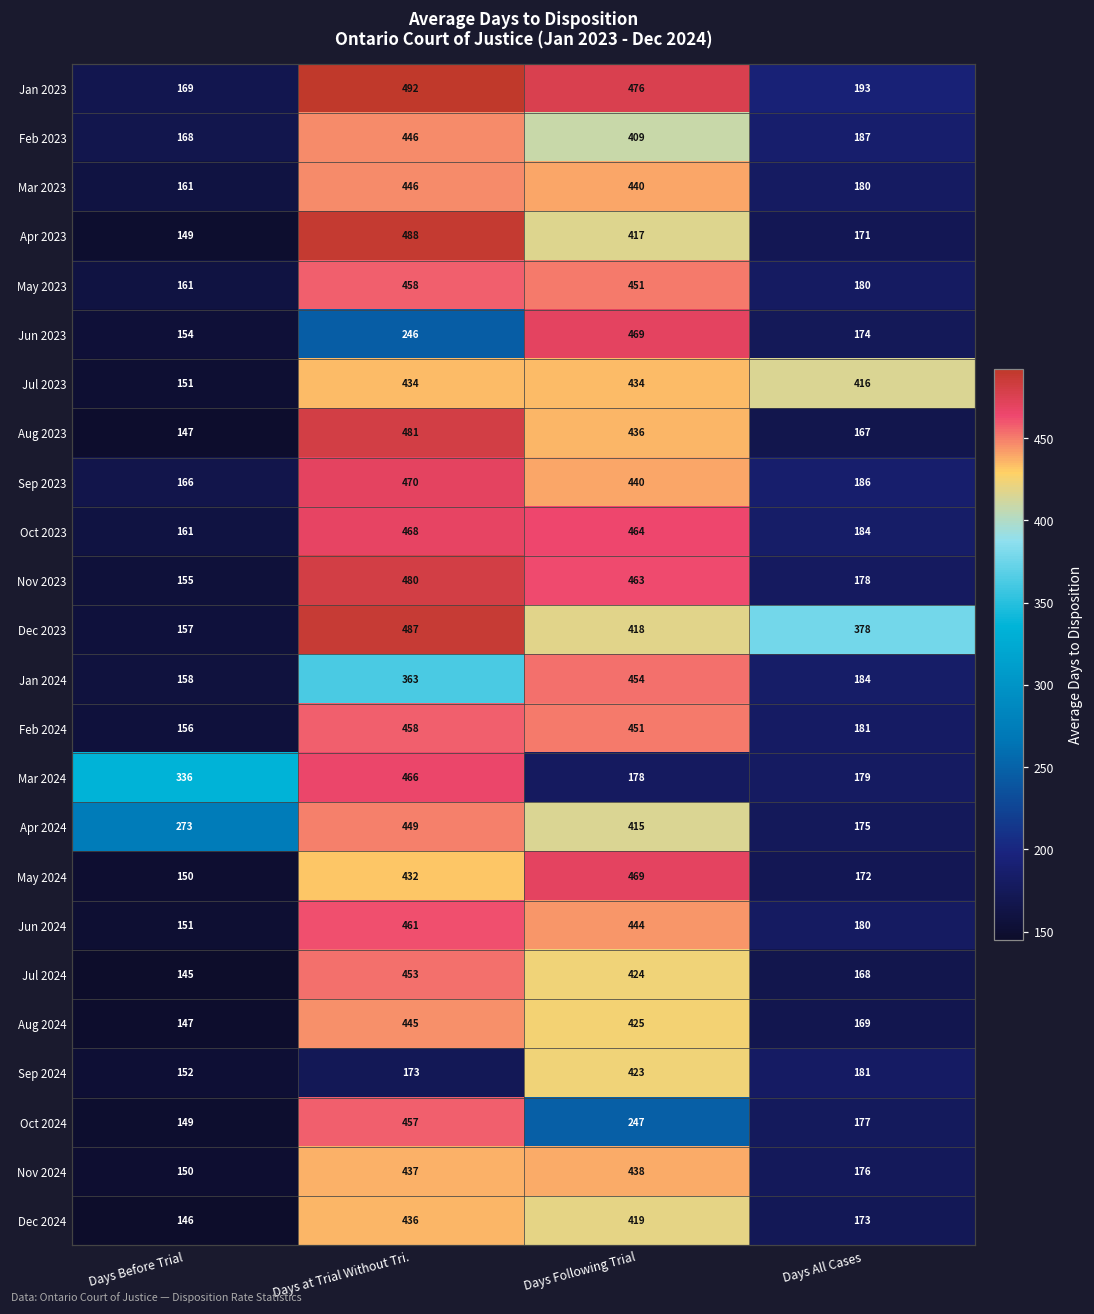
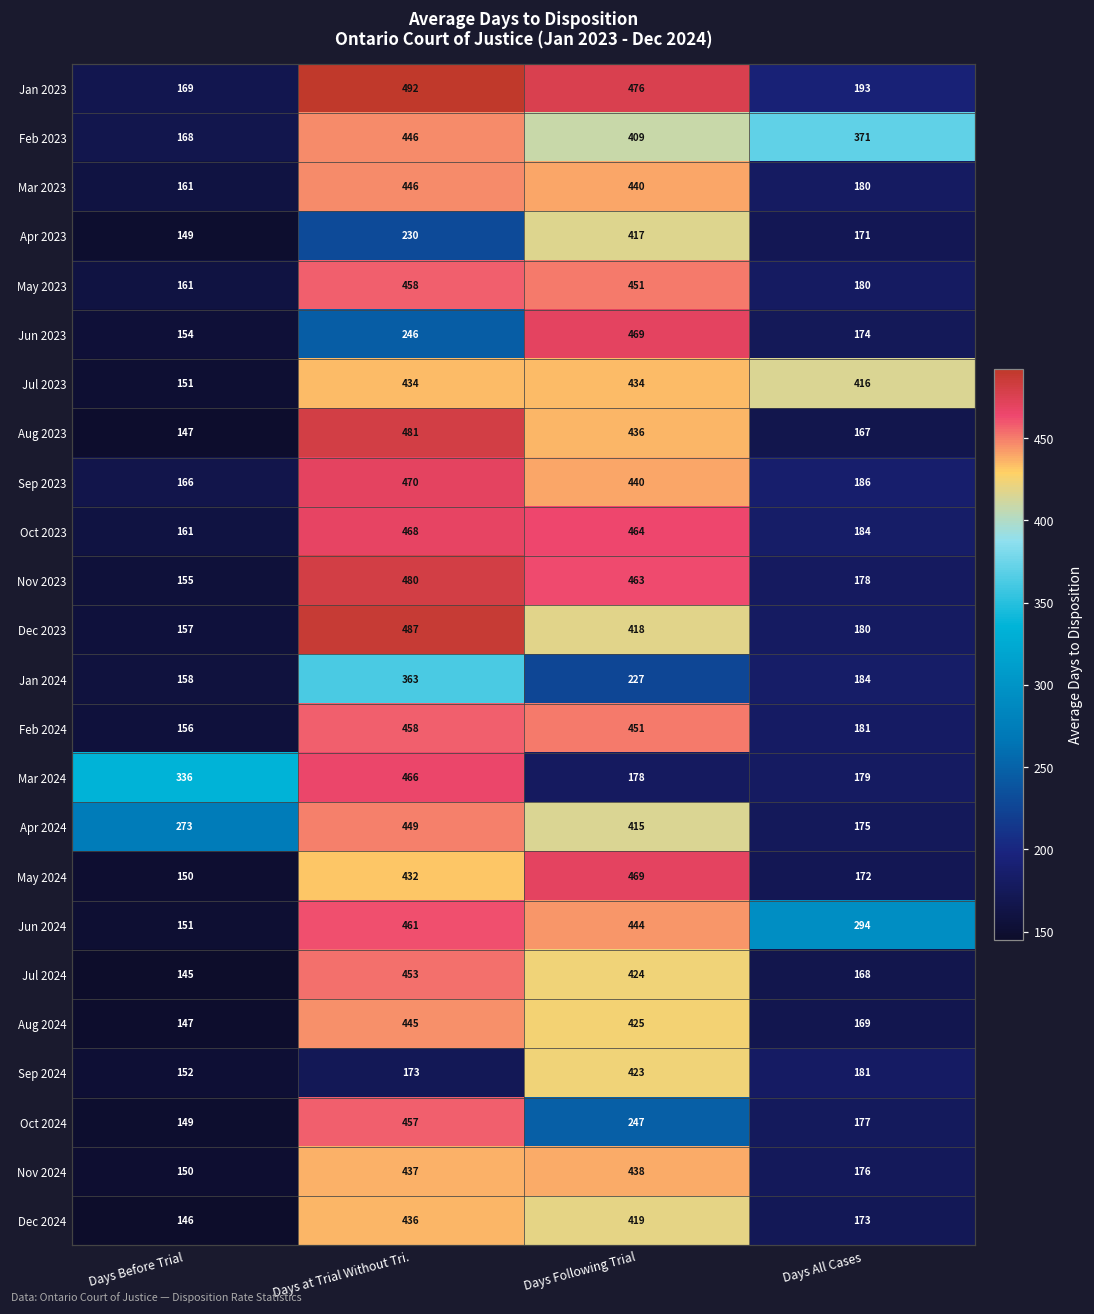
  {
    "Jan 2023": {
      "Days Before Trial": 169,
      "Days at Trial Without Tri.": 492,
      "Days Following Trial": 476,
      "Days All Cases": 193
    },
    "Feb 2023": {
      "Days Before Trial": 168,
      "Days at Trial Without Tri.": 446,
      "Days Following Trial": 409,
-     "Days All Cases": 187
+     "Days All Cases": 371
    },
    "Mar 2023": {
      "Days Before Trial": 161,
      "Days at Trial Without Tri.": 446,
      "Days Following Trial": 440,
      "Days All Cases": 180
    },
    "Apr 2023": {
      "Days Before Trial": 149,
-     "Days at Trial Without Tri.": 488,
+     "Days at Trial Without Tri.": 230,
      "Days Following Trial": 417,
      "Days All Cases": 171
    },
    "May 2023": {
      "Days Before Trial": 161,
      "Days at Trial Without Tri.": 458,
      "Days Following Trial": 451,
      "Days All Cases": 180
    },
    "Jun 2023": {
      "Days Before Trial": 154,
      "Days at Trial Without Tri.": 246,
      "Days Following Trial": 469,
      "Days All Cases": 174
    },
    "Jul 2023": {
      "Days Before Trial": 151,
      "Days at Trial Without Tri.": 434,
      "Days Following Trial": 434,
      "Days All Cases": 416
    },
    "Aug 2023": {
      "Days Before Trial": 147,
      "Days at Trial Without Tri.": 481,
      "Days Following Trial": 436,
      "Days All Cases": 167
    },
    "Sep 2023": {
      "Days Before Trial": 166,
      "Days at Trial Without Tri.": 470,
      "Days Following Trial": 440,
      "Days All Cases": 186
    },
    "Oct 2023": {
      "Days Before Trial": 161,
      "Days at Trial Without Tri.": 468,
      "Days Following Trial": 464,
      "Days All Cases": 184
    },
    "Nov 2023": {
      "Days Before Trial": 155,
      "Days at Trial Without Tri.": 480,
      "Days Following Trial": 463,
      "Days All Cases": 178
    },
    "Dec 2023": {
      "Days Before Trial": 157,
      "Days at Trial Without Tri.": 487,
      "Days Following Trial": 418,
-     "Days All Cases": 378
+     "Days All Cases": 180
    },
    "Jan 2024": {
      "Days Before Trial": 158,
      "Days at Trial Without Tri.": 363,
-     "Days Following Trial": 454,
+     "Days Following Trial": 227,
      "Days All Cases": 184
    },
    "Feb 2024": {
      "Days Before Trial": 156,
      "Days at Trial Without Tri.": 458,
      "Days Following Trial": 451,
      "Days All Cases": 181
    },
    "Mar 2024": {
      "Days Before Trial": 336,
      "Days at Trial Without Tri.": 466,
      "Days Following Trial": 178,
      "Days All Cases": 179
    },
    "Apr 2024": {
      "Days Before Trial": 273,
      "Days at Trial Without Tri.": 449,
      "Days Following Trial": 415,
      "Days All Cases": 175
    },
    "May 2024": {
      "Days Before Trial": 150,
      "Days at Trial Without Tri.": 432,
      "Days Following Trial": 469,
      "Days All Cases": 172
    },
    "Jun 2024": {
      "Days Before Trial": 151,
      "Days at Trial Without Tri.": 461,
      "Days Following Trial": 444,
-     "Days All Cases": 180
+     "Days All Cases": 294
    },
    "Jul 2024": {
      "Days Before Trial": 145,
      "Days at Trial Without Tri.": 453,
      "Days Following Trial": 424,
      "Days All Cases": 168
    },
    "Aug 2024": {
      "Days Before Trial": 147,
      "Days at Trial Without Tri.": 445,
      "Days Following Trial": 425,
      "Days All Cases": 169
    },
    "Sep 2024": {
      "Days Before Trial": 152,
      "Days at Trial Without Tri.": 173,
      "Days Following Trial": 423,
      "Days All Cases": 181
    },
    "Oct 2024": {
      "Days Before Trial": 149,
      "Days at Trial Without Tri.": 457,
      "Days Following Trial": 247,
      "Days All Cases": 177
    },
    "Nov 2024": {
      "Days Before Trial": 150,
      "Days at Trial Without Tri.": 437,
      "Days Following Trial": 438,
      "Days All Cases": 176
    },
    "Dec 2024": {
      "Days Before Trial": 146,
      "Days at Trial Without Tri.": 436,
      "Days Following Trial": 419,
      "Days All Cases": 173
    }
  }
